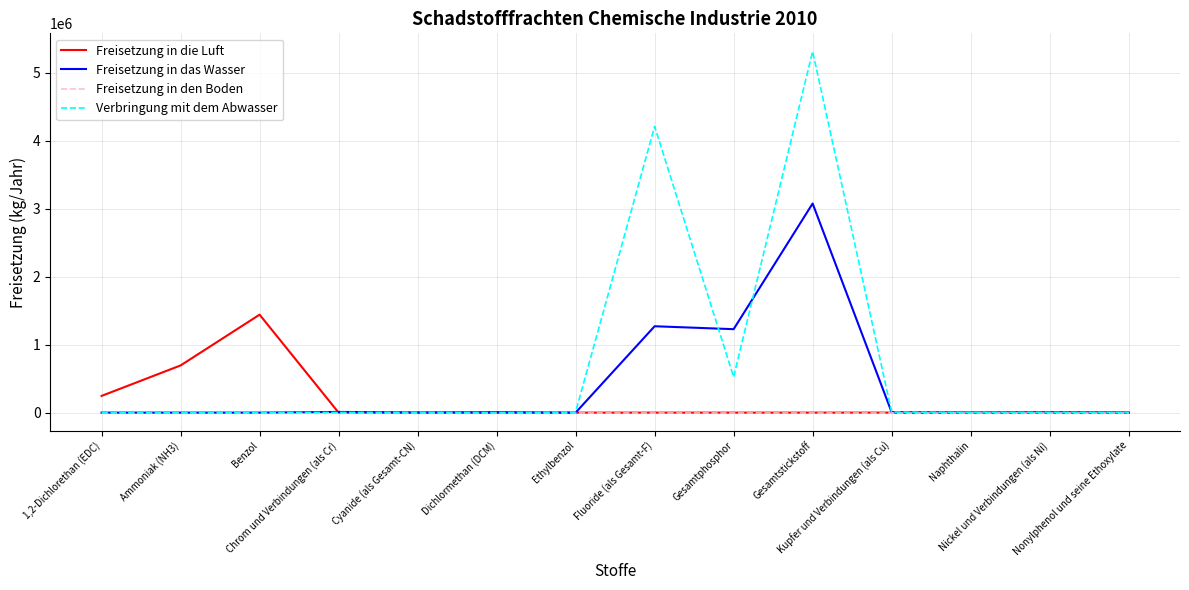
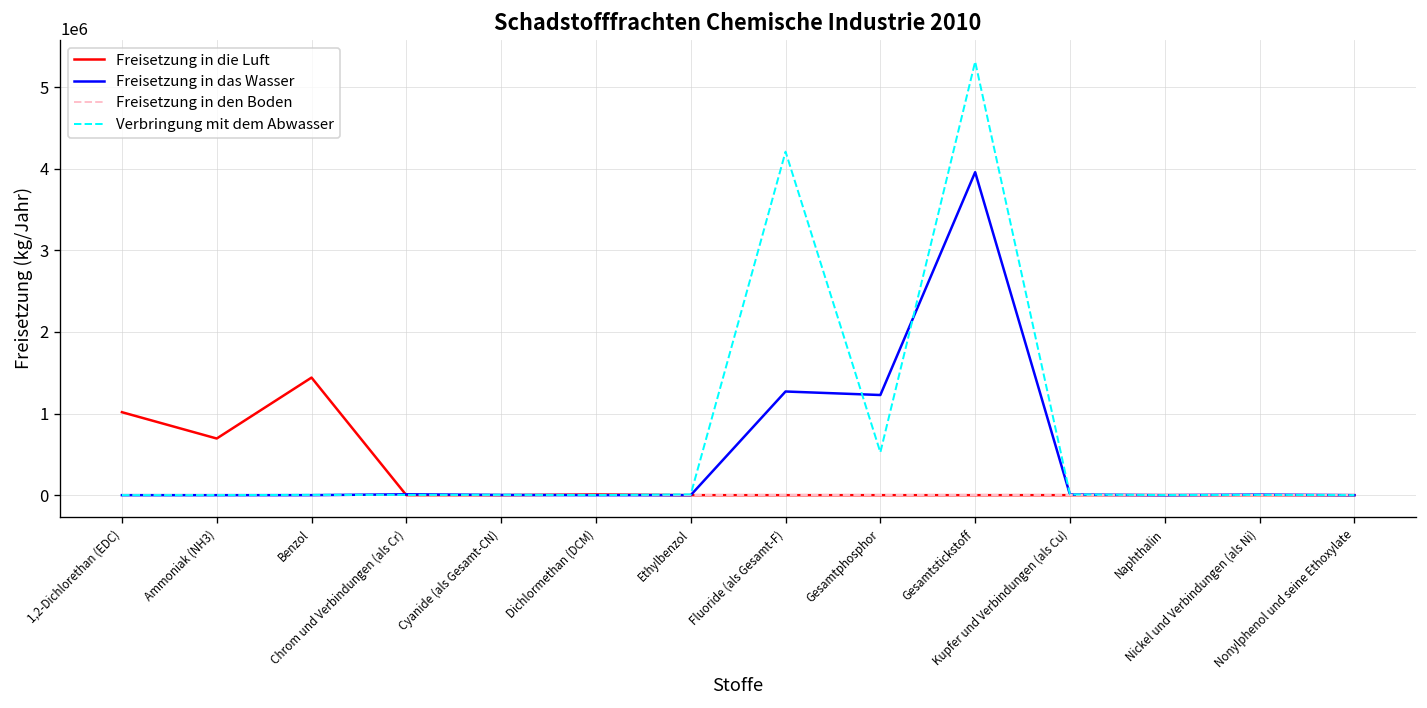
  {
    "Freisetzung in die Luft": {
-     "1,2-Dichlorethan (EDC)": 200000,
+     "1,2-Dichlorethan (EDC)": 1000000,
      "Ammoniak (NH3)": 700000,
      "Benzol": 1400000
    },
    "Freisetzung in das Wasser": {
      "Fluoride (als Gesamt-F)": 1300000,
      "Gesamtphosphor": 1200000,
-     "Gesamtstickstoff": 3100000
+     "Gesamtstickstoff": 4000000
    },
    "Verbringung mit dem Abwasser": {
      "Fluoride (als Gesamt-F)": 4200000,
      "Gesamtphosphor": 500000,
      "Gesamtstickstoff": 5300000
    }
  }
